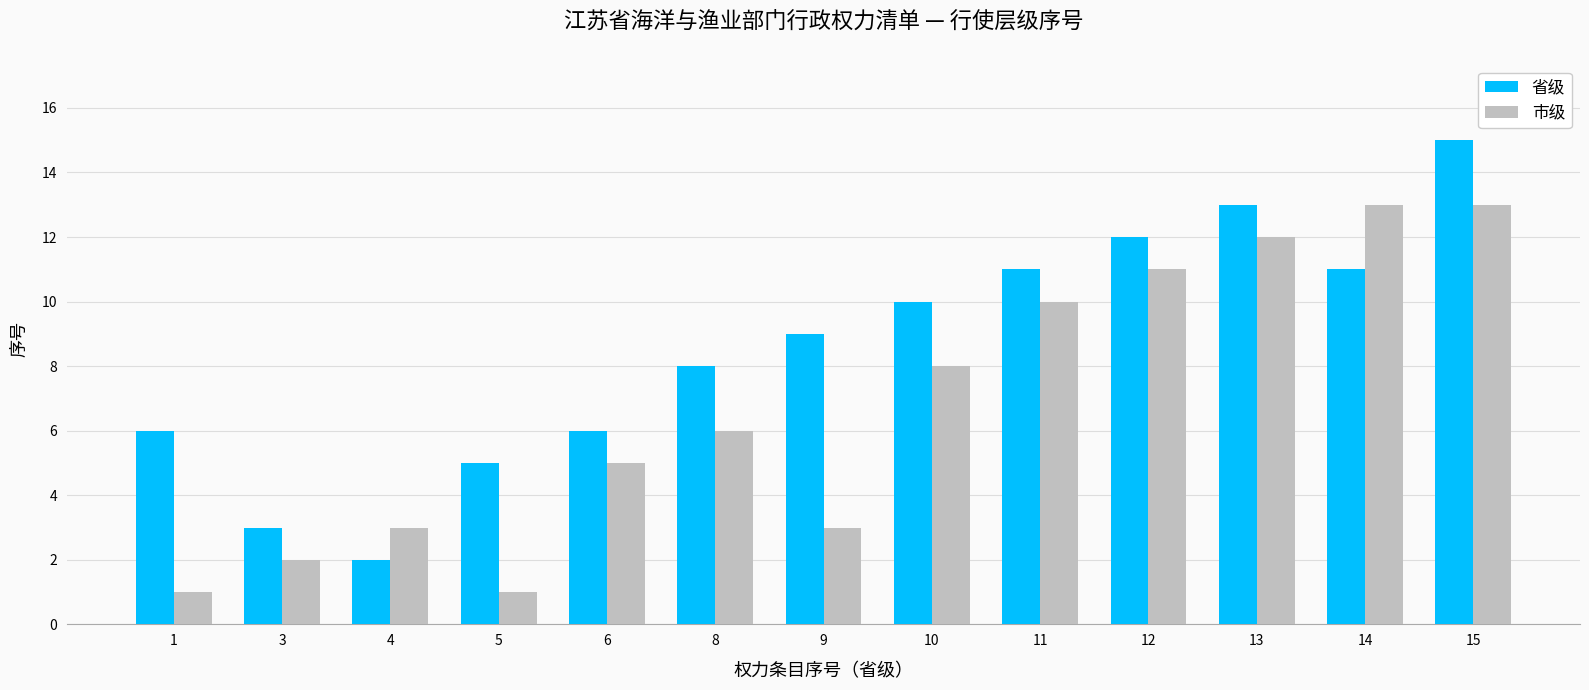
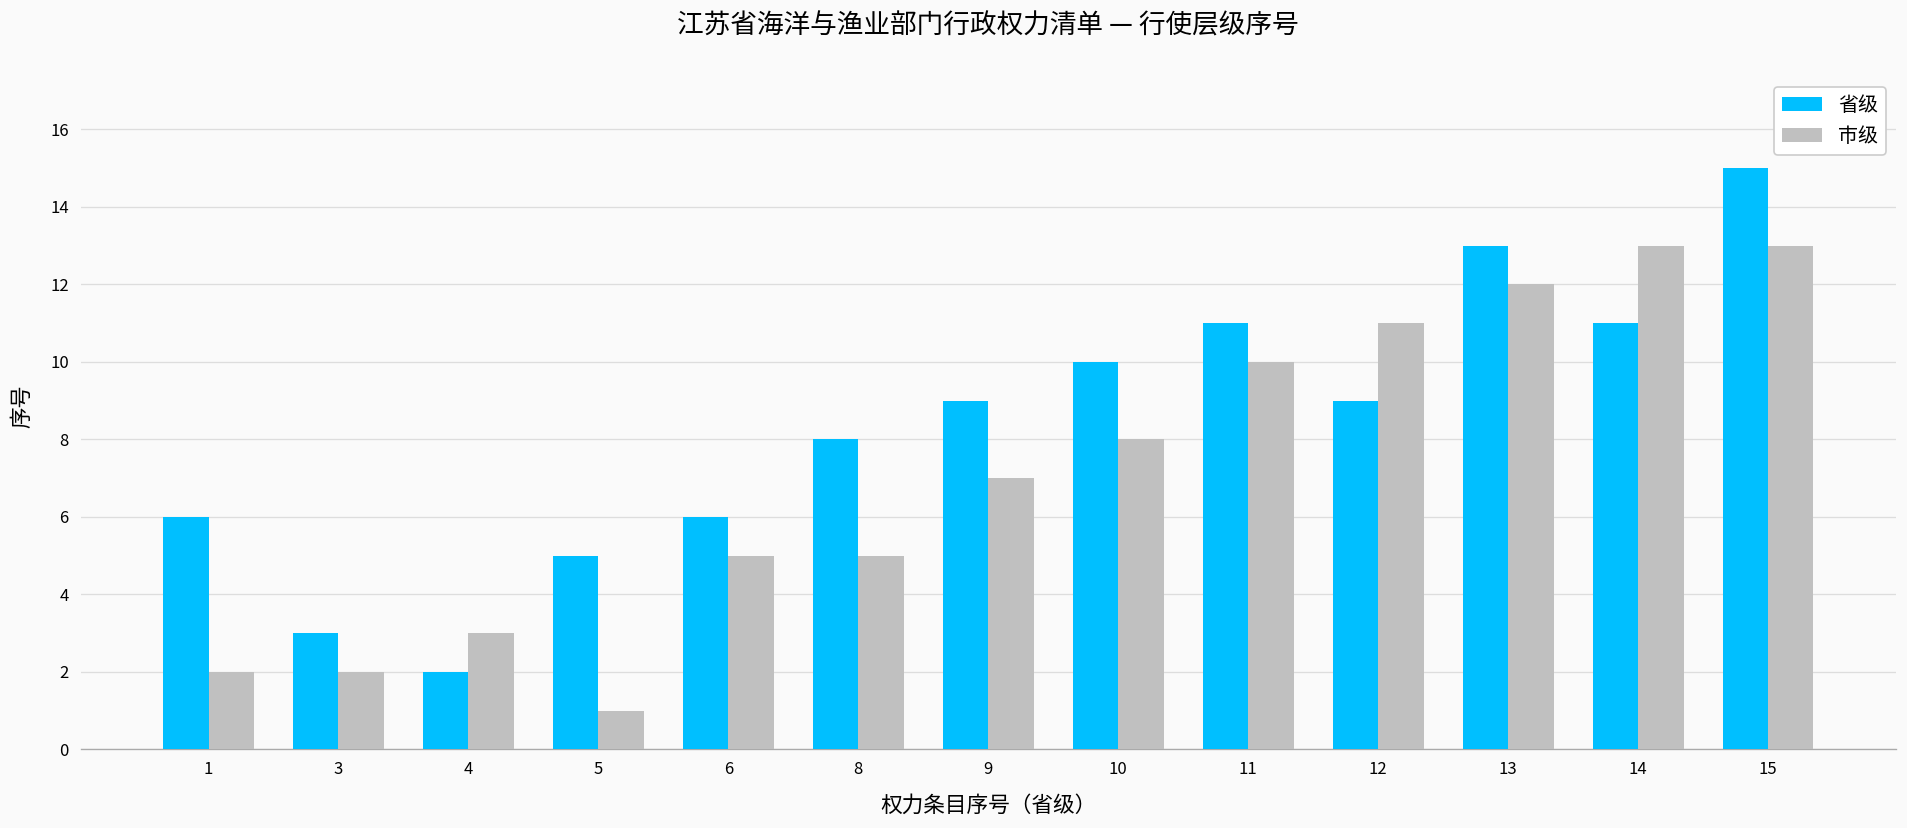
  {
    "省级": {
      "1": 6,
      "3": 3,
      "4": 2,
      "5": 5,
      "6": 6,
      "8": 8,
      "9": 9,
      "10": 10,
      "11": 11,
-     "12": 12,
+     "12": 9,
      "13": 13,
      "14": 11,
      "15": 15
    },
    "市级": {
-     "1": 1,
+     "1": 2,
      "3": 2,
      "4": 3,
      "5": 1,
      "6": 5,
-     "8": 6,
-     "9": 3,
+     "8": 5,
+     "9": 7,
      "10": 8,
      "11": 10,
      "12": 11,
      "13": 12,
      "14": 13,
      "15": 13
    }
  }
